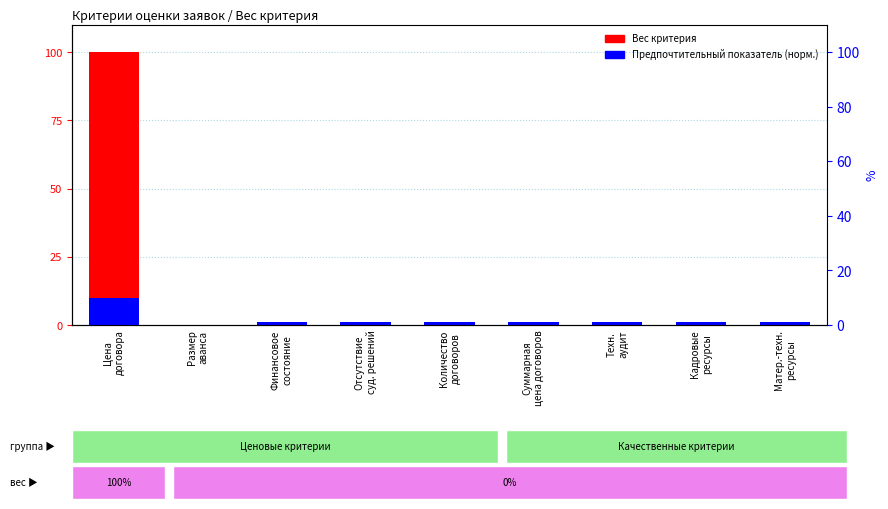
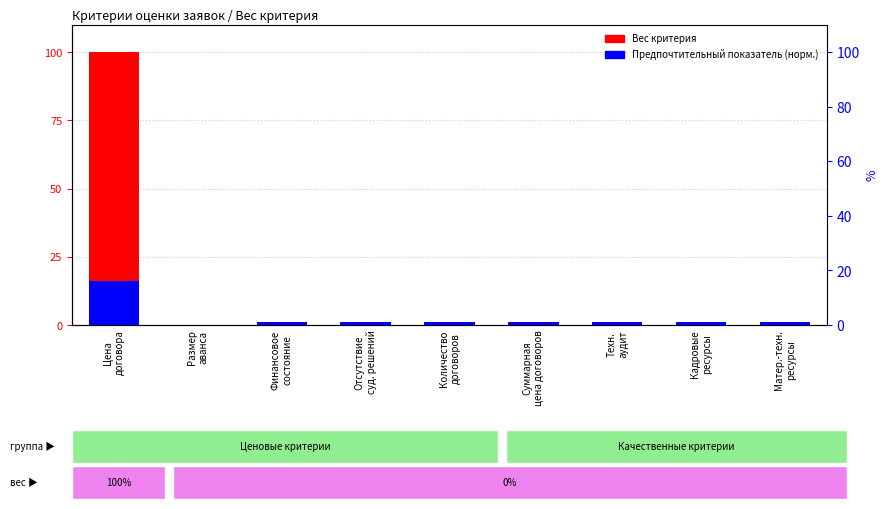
  {
    "Вес критерия": {
      "Цена договора": 100,
      "Размер аванса": 0,
      "Финансовое состояние": 0,
      "Отсутствие суд. решений": 0,
      "Количество договоров": 0,
      "Суммарная цена договоров": 0,
      "Техн. аудит": 0,
      "Кадровые ресурсы": 0,
      "Матер.-техн. ресурсы": 0
    },
    "Предпочтительный показатель (норм.)": {
-     "Цена договора": 10,
+     "Цена договора": 16,
      "Размер аванса": 0,
      "Финансовое состояние": 1,
      "Отсутствие суд. решений": 1,
      "Количество договоров": 1,
      "Суммарная цена договоров": 1,
      "Техн. аудит": 1,
      "Кадровые ресурсы": 1,
      "Матер.-техн. ресурсы": 1
    }
  }
